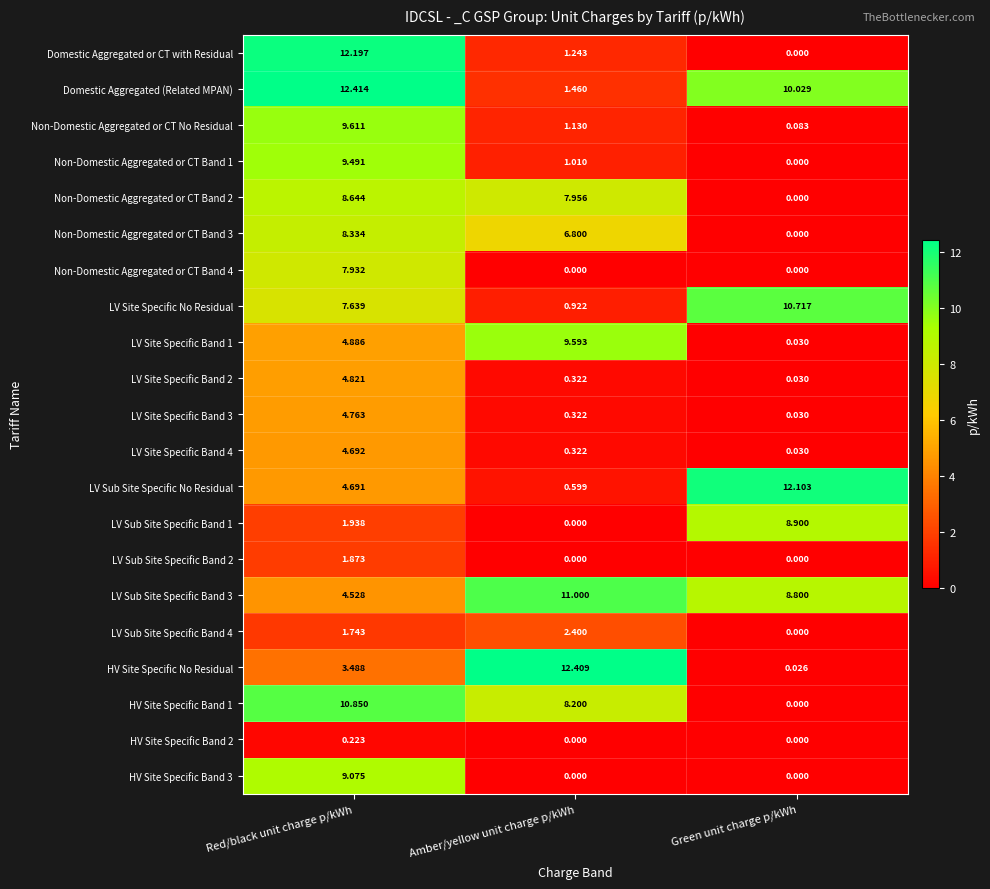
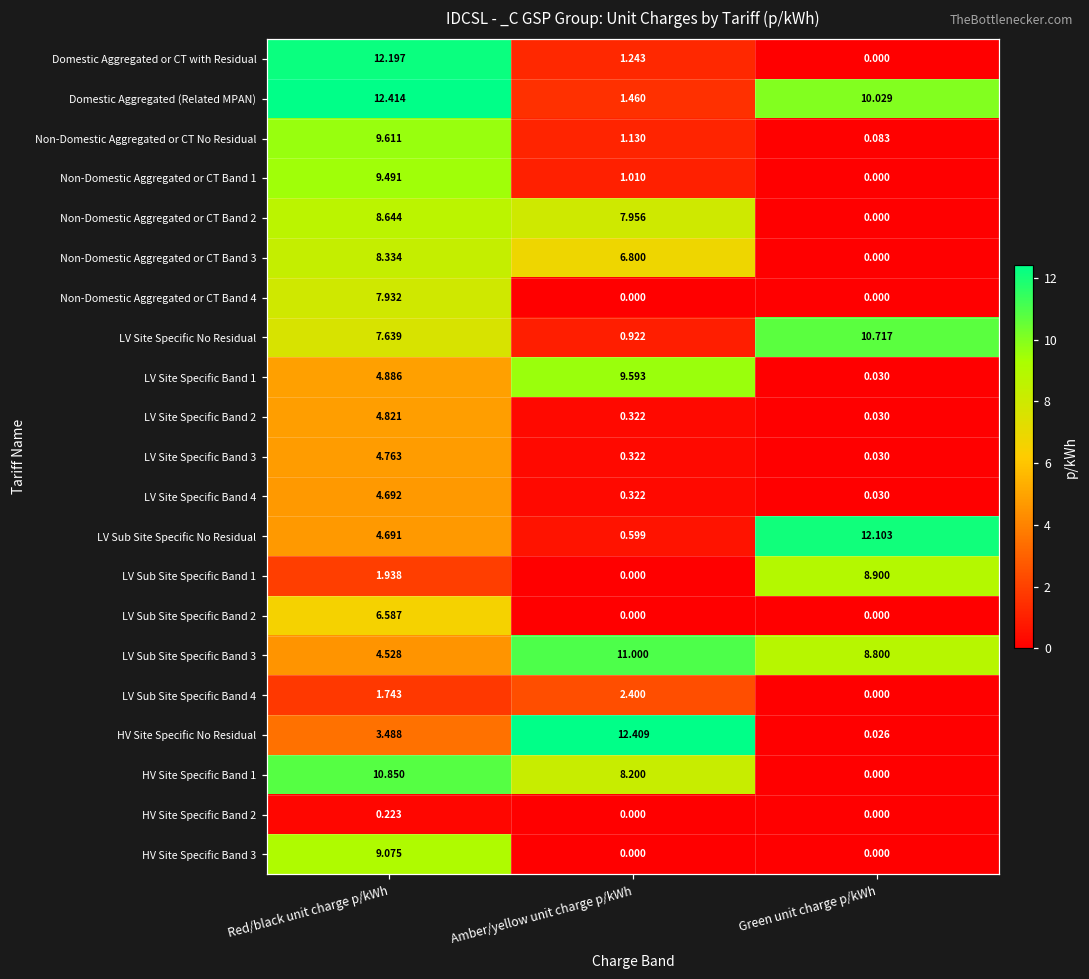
  {
    "Domestic Aggregated or CT with Residual": {
      "Red/black unit charge p/kWh": 12.197,
      "Amber/yellow unit charge p/kWh": 1.243,
      "Green unit charge p/kWh": 0.000
    },
    "Domestic Aggregated (Related MPAN)": {
      "Red/black unit charge p/kWh": 12.414,
      "Amber/yellow unit charge p/kWh": 1.460,
      "Green unit charge p/kWh": 10.029
    },
    "Non-Domestic Aggregated or CT No Residual": {
      "Red/black unit charge p/kWh": 9.611,
      "Amber/yellow unit charge p/kWh": 1.130,
      "Green unit charge p/kWh": 0.083
    },
    "Non-Domestic Aggregated or CT Band 1": {
      "Red/black unit charge p/kWh": 9.491,
      "Amber/yellow unit charge p/kWh": 1.010,
      "Green unit charge p/kWh": 0.000
    },
    "Non-Domestic Aggregated or CT Band 2": {
      "Red/black unit charge p/kWh": 8.644,
      "Amber/yellow unit charge p/kWh": 7.956,
      "Green unit charge p/kWh": 0.000
    },
    "Non-Domestic Aggregated or CT Band 3": {
      "Red/black unit charge p/kWh": 8.334,
      "Amber/yellow unit charge p/kWh": 6.800,
      "Green unit charge p/kWh": 0.000
    },
    "Non-Domestic Aggregated or CT Band 4": {
      "Red/black unit charge p/kWh": 7.932,
      "Amber/yellow unit charge p/kWh": 0.000,
      "Green unit charge p/kWh": 0.000
    },
    "LV Site Specific No Residual": {
      "Red/black unit charge p/kWh": 7.639,
      "Amber/yellow unit charge p/kWh": 0.922,
      "Green unit charge p/kWh": 10.717
    },
    "LV Site Specific Band 1": {
      "Red/black unit charge p/kWh": 4.886,
      "Amber/yellow unit charge p/kWh": 9.593,
      "Green unit charge p/kWh": 0.030
    },
    "LV Site Specific Band 2": {
      "Red/black unit charge p/kWh": 4.821,
      "Amber/yellow unit charge p/kWh": 0.322,
      "Green unit charge p/kWh": 0.030
    },
    "LV Site Specific Band 3": {
      "Red/black unit charge p/kWh": 4.763,
      "Amber/yellow unit charge p/kWh": 0.322,
      "Green unit charge p/kWh": 0.030
    },
    "LV Site Specific Band 4": {
      "Red/black unit charge p/kWh": 4.692,
      "Amber/yellow unit charge p/kWh": 0.322,
      "Green unit charge p/kWh": 0.030
    },
    "LV Sub Site Specific No Residual": {
      "Red/black unit charge p/kWh": 4.691,
      "Amber/yellow unit charge p/kWh": 0.599,
      "Green unit charge p/kWh": 12.103
    },
    "LV Sub Site Specific Band 1": {
      "Red/black unit charge p/kWh": 1.938,
      "Amber/yellow unit charge p/kWh": 0.000,
      "Green unit charge p/kWh": 8.900
    },
    "LV Sub Site Specific Band 2": {
-     "Red/black unit charge p/kWh": 1.873,
+     "Red/black unit charge p/kWh": 6.587,
      "Amber/yellow unit charge p/kWh": 0.000,
      "Green unit charge p/kWh": 0.000
    },
    "LV Sub Site Specific Band 3": {
      "Red/black unit charge p/kWh": 4.528,
      "Amber/yellow unit charge p/kWh": 11.000,
      "Green unit charge p/kWh": 8.800
    },
    "LV Sub Site Specific Band 4": {
      "Red/black unit charge p/kWh": 1.743,
      "Amber/yellow unit charge p/kWh": 2.400,
      "Green unit charge p/kWh": 0.000
    },
    "HV Site Specific No Residual": {
      "Red/black unit charge p/kWh": 3.488,
      "Amber/yellow unit charge p/kWh": 12.409,
      "Green unit charge p/kWh": 0.026
    },
    "HV Site Specific Band 1": {
      "Red/black unit charge p/kWh": 10.850,
      "Amber/yellow unit charge p/kWh": 8.200,
      "Green unit charge p/kWh": 0.000
    },
    "HV Site Specific Band 2": {
      "Red/black unit charge p/kWh": 0.223,
      "Amber/yellow unit charge p/kWh": 0.000,
      "Green unit charge p/kWh": 0.000
    },
    "HV Site Specific Band 3": {
      "Red/black unit charge p/kWh": 9.075,
      "Amber/yellow unit charge p/kWh": 0.000,
      "Green unit charge p/kWh": 0.000
    }
  }
